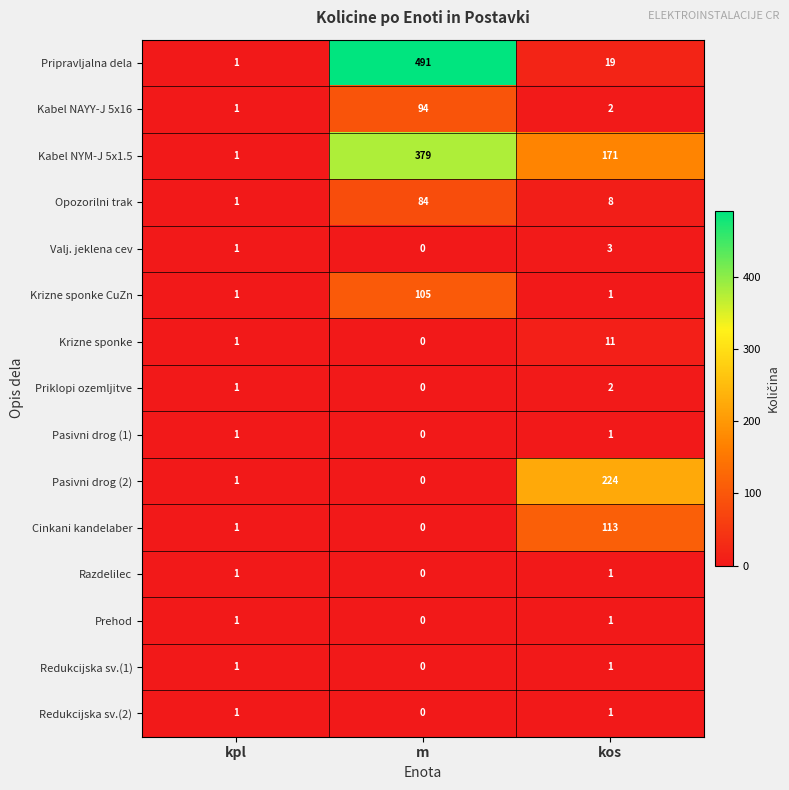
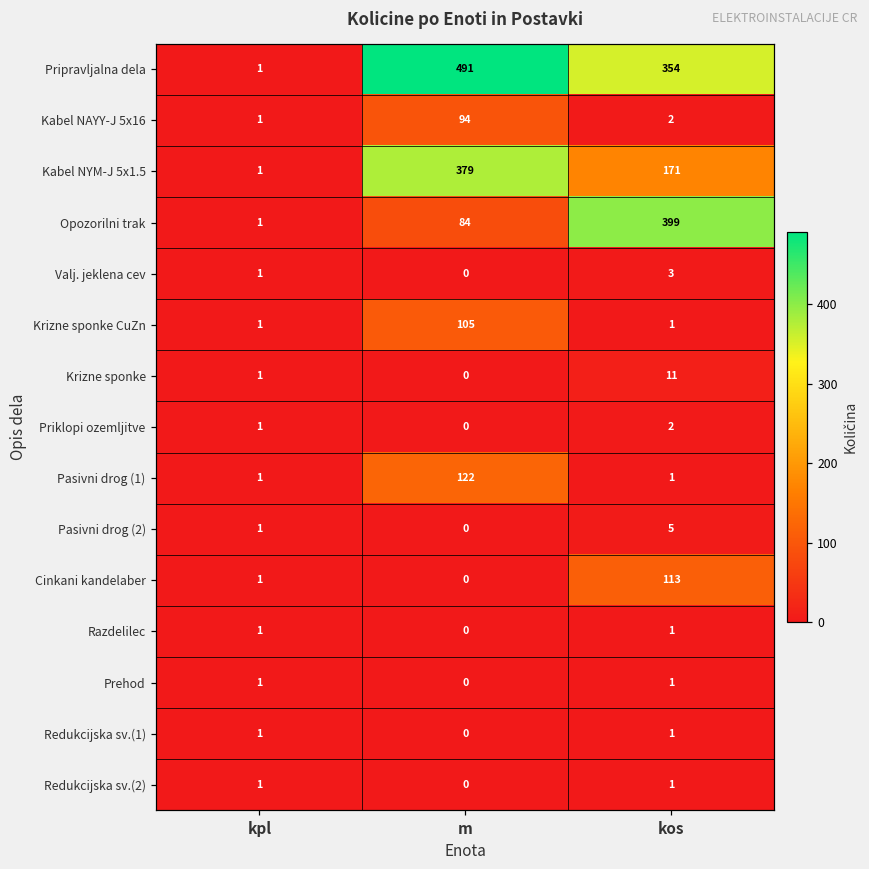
  {
    "Pripravljalna dela": {
      "kpl": 1,
      "m": 491,
-     "kos": 19
+     "kos": 354
    },
    "Kabel NAYY-J 5x16": {
      "kpl": 1,
      "m": 94,
      "kos": 2
    },
    "Kabel NYM-J 5x1.5": {
      "kpl": 1,
      "m": 379,
      "kos": 171
    },
    "Opozorilni trak": {
      "kpl": 1,
      "m": 84,
-     "kos": 8
+     "kos": 399
    },
    "Valj. jeklena cev": {
      "kpl": 1,
      "m": 0,
      "kos": 3
    },
    "Krizne sponke CuZn": {
      "kpl": 1,
      "m": 105,
      "kos": 1
    },
    "Krizne sponke": {
      "kpl": 1,
      "m": 0,
      "kos": 11
    },
    "Priklopi ozemljitve": {
      "kpl": 1,
      "m": 0,
      "kos": 2
    },
    "Pasivni drog (1)": {
      "kpl": 1,
-     "m": 0,
+     "m": 122,
      "kos": 1
    },
    "Pasivni drog (2)": {
      "kpl": 1,
      "m": 0,
-     "kos": 224
+     "kos": 5
    },
    "Cinkani kandelaber": {
      "kpl": 1,
      "m": 0,
      "kos": 113
    },
    "Razdelilec": {
      "kpl": 1,
      "m": 0,
      "kos": 1
    },
    "Prehod": {
      "kpl": 1,
      "m": 0,
      "kos": 1
    },
    "Redukcijska sv.(1)": {
      "kpl": 1,
      "m": 0,
      "kos": 1
    },
    "Redukcijska sv.(2)": {
      "kpl": 1,
      "m": 0,
      "kos": 1
    }
  }
